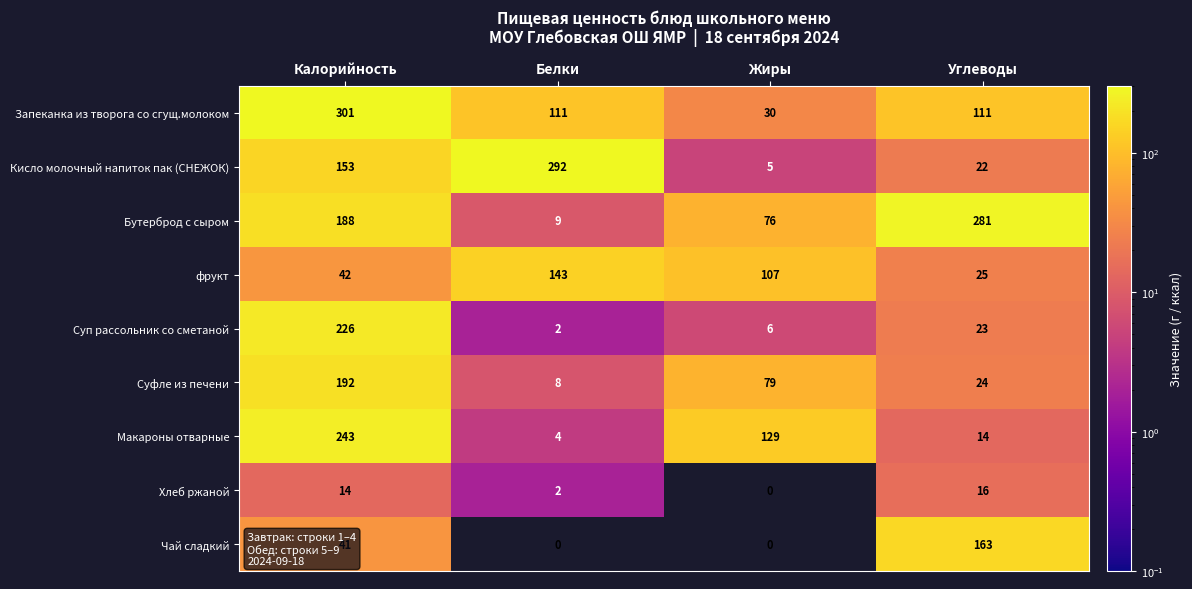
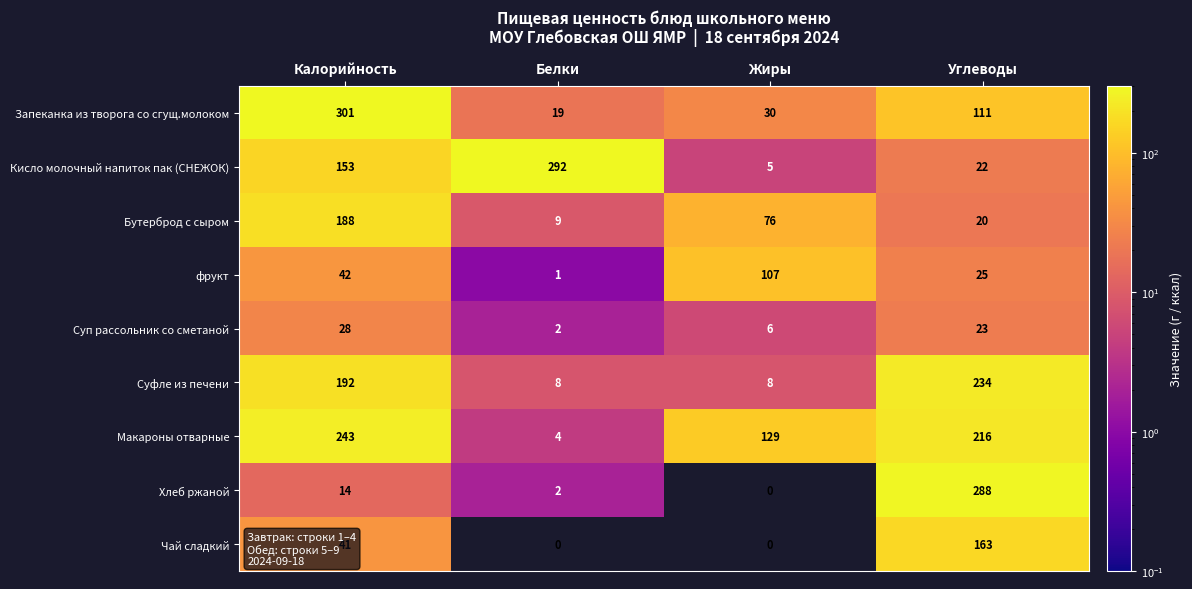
  {
    "Запеканка из творога со сгущ.молоком": {
      "Калорийность": 301,
-     "Белки": 111,
+     "Белки": 19,
      "Жиры": 30,
      "Углеводы": 111
    },
    "Кисло молочный напиток пак (СНЕЖОК)": {
      "Калорийность": 153,
      "Белки": 292,
      "Жиры": 5,
      "Углеводы": 22
    },
    "Бутерброд с сыром": {
      "Калорийность": 188,
      "Белки": 9,
      "Жиры": 76,
-     "Углеводы": 281
+     "Углеводы": 20
    },
    "фрукт": {
      "Калорийность": 42,
-     "Белки": 143,
+     "Белки": 1,
      "Жиры": 107,
      "Углеводы": 25
    },
    "Суп рассольник со сметаной": {
-     "Калорийность": 226,
+     "Калорийность": 28,
      "Белки": 2,
      "Жиры": 6,
      "Углеводы": 23
    },
    "Суфле из печени": {
      "Калорийность": 192,
      "Белки": 8,
-     "Жиры": 79,
-     "Углеводы": 24
+     "Жиры": 8,
+     "Углеводы": 234
    },
    "Макароны отварные": {
      "Калорийность": 243,
      "Белки": 4,
      "Жиры": 129,
-     "Углеводы": 14
+     "Углеводы": 216
    },
    "Хлеб ржаной": {
      "Калорийность": 14,
      "Белки": 2,
-     "Углеводы": 16
+     "Углеводы": 288
    },
    "Чай сладкий": {
      "Углеводы": 163
    }
  }
